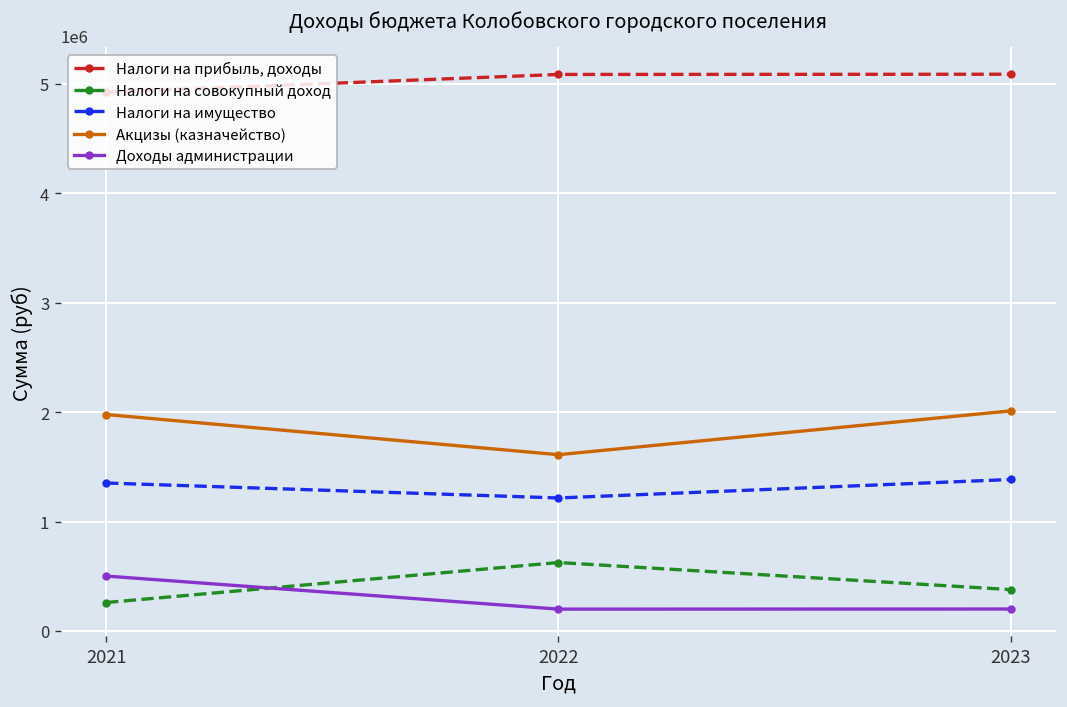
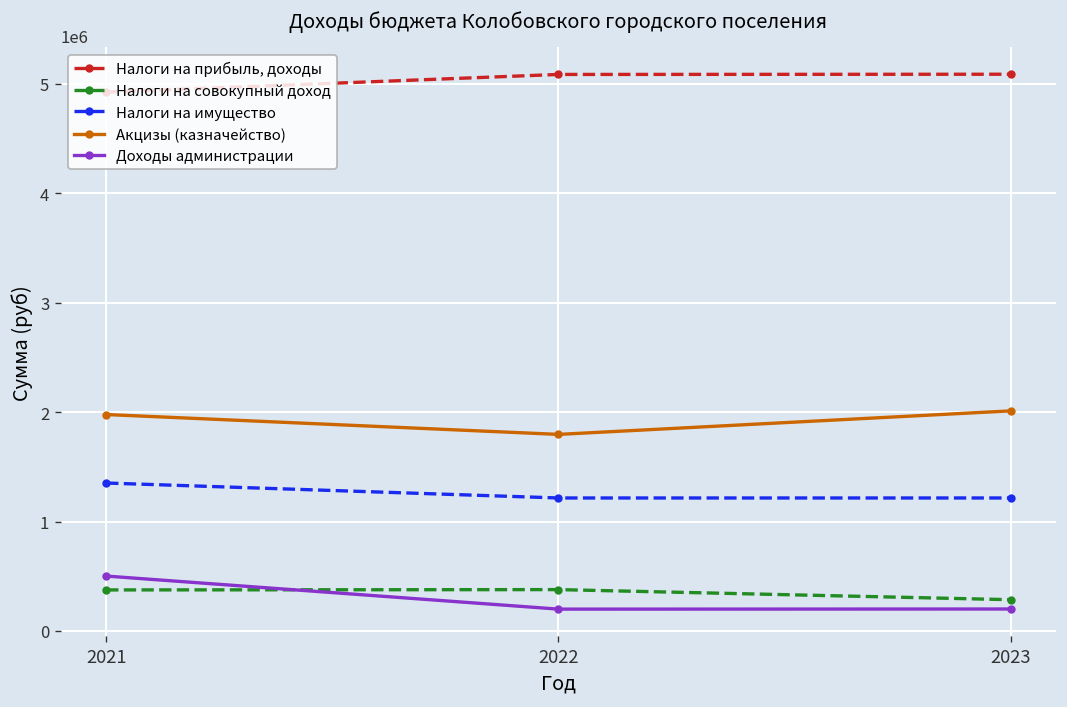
  {
    "Налоги на прибыль, доходы": {
      "2022": 5100000,
      "2023": 5100000
    },
    "Налоги на совокупный доход": {
-     "2021": 300000,
-     "2022": 600000,
-     "2023": 400000
+     "2021": 400000,
+     "2022": 400000,
+     "2023": 300000
    },
    "Налоги на имущество": {
      "2021": 1400000,
      "2022": 1200000,
-     "2023": 1400000
+     "2023": 1200000
    },
    "Акцизы (казначейство)": {
      "2021": 2000000,
-     "2022": 1600000,
+     "2022": 1800000,
      "2023": 2000000
    },
    "Доходы администрации": {
      "2021": 500000,
      "2022": 200000,
      "2023": 200000
    }
  }
